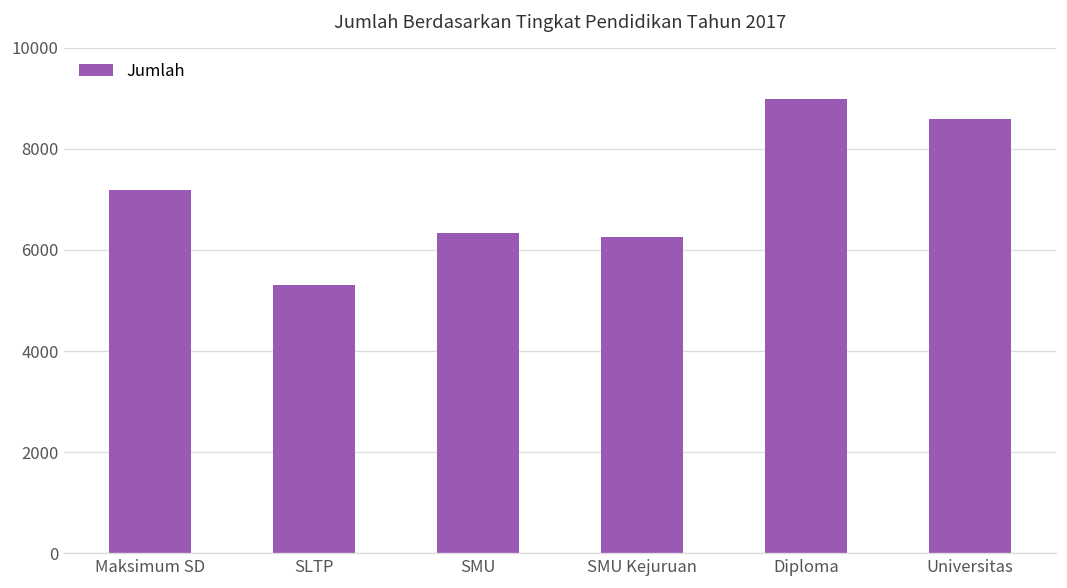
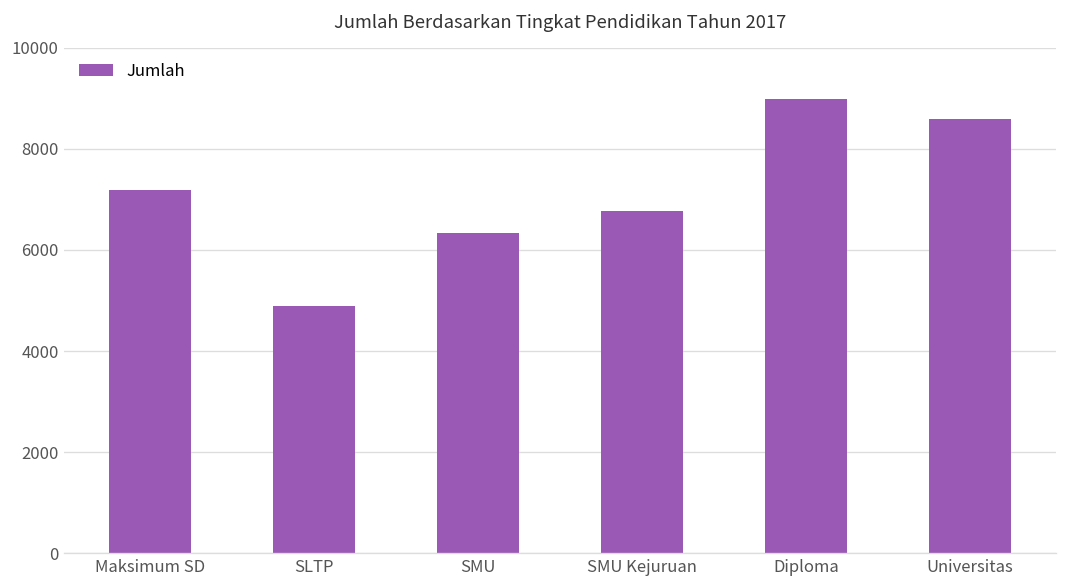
  {
    "Maksimum SD": 7200,
-   "SLTP": 5300,
+   "SLTP": 4900,
    "SMU": 6300,
-   "SMU Kejuruan": 6300,
+   "SMU Kejuruan": 6800,
    "Diploma": 9000,
    "Universitas": 8600
  }
